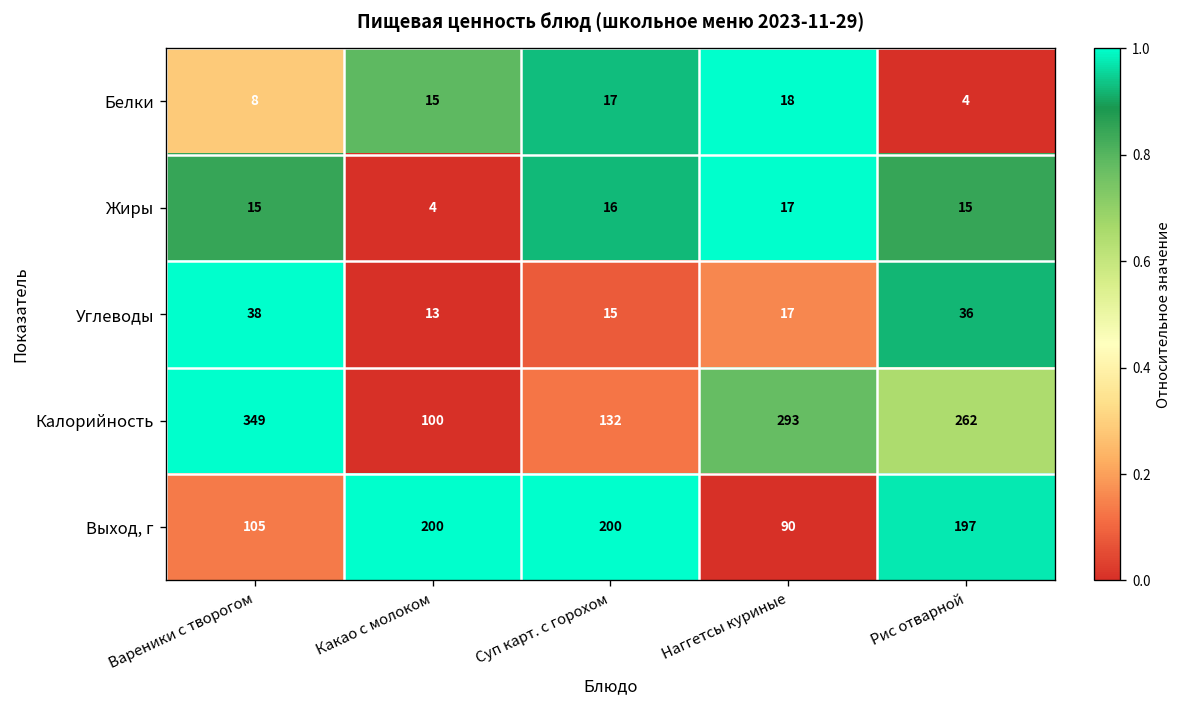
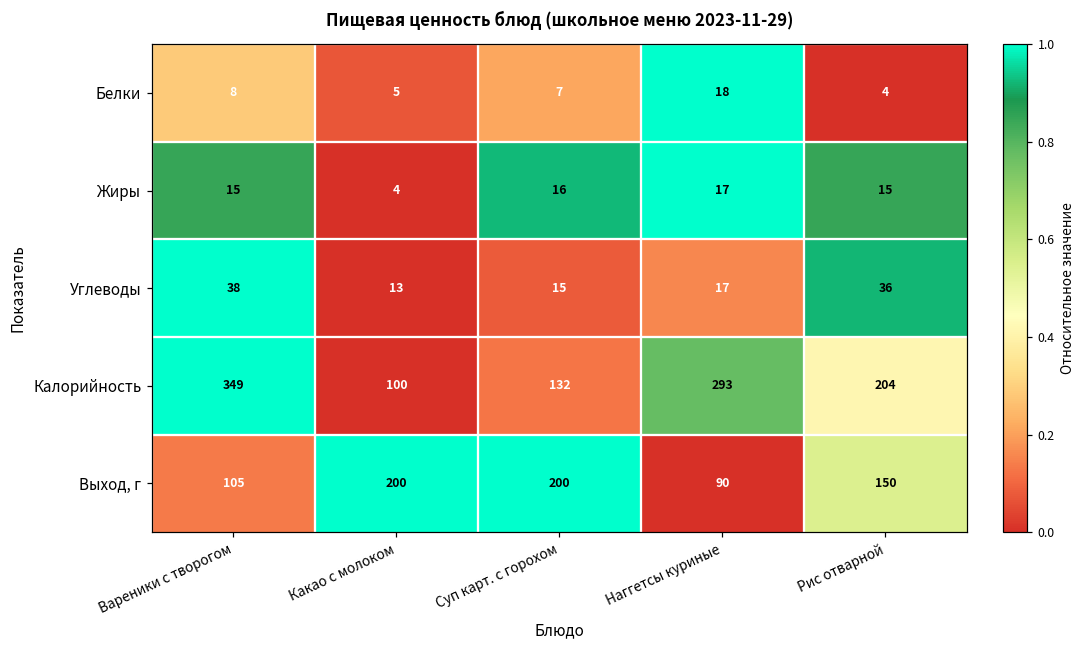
  {
    "Белки": {
      "Вареники с творогом": 8,
-     "Какао с молоком": 15,
-     "Суп карт. с горохом": 17,
+     "Какао с молоком": 5,
+     "Суп карт. с горохом": 7,
      "Наггетсы куриные": 18,
      "Рис отварной": 4
    },
    "Жиры": {
      "Вареники с творогом": 15,
      "Какао с молоком": 4,
      "Суп карт. с горохом": 16,
      "Наггетсы куриные": 17,
      "Рис отварной": 15
    },
    "Углеводы": {
      "Вареники с творогом": 38,
      "Какао с молоком": 13,
      "Суп карт. с горохом": 15,
      "Наггетсы куриные": 17,
      "Рис отварной": 36
    },
    "Калорийность": {
      "Вареники с творогом": 349,
      "Какао с молоком": 100,
      "Суп карт. с горохом": 132,
      "Наггетсы куриные": 293,
-     "Рис отварной": 262
+     "Рис отварной": 204
    },
    "Выход, г": {
      "Вареники с творогом": 105,
      "Какао с молоком": 200,
      "Суп карт. с горохом": 200,
      "Наггетсы куриные": 90,
-     "Рис отварной": 197
+     "Рис отварной": 150
    }
  }
